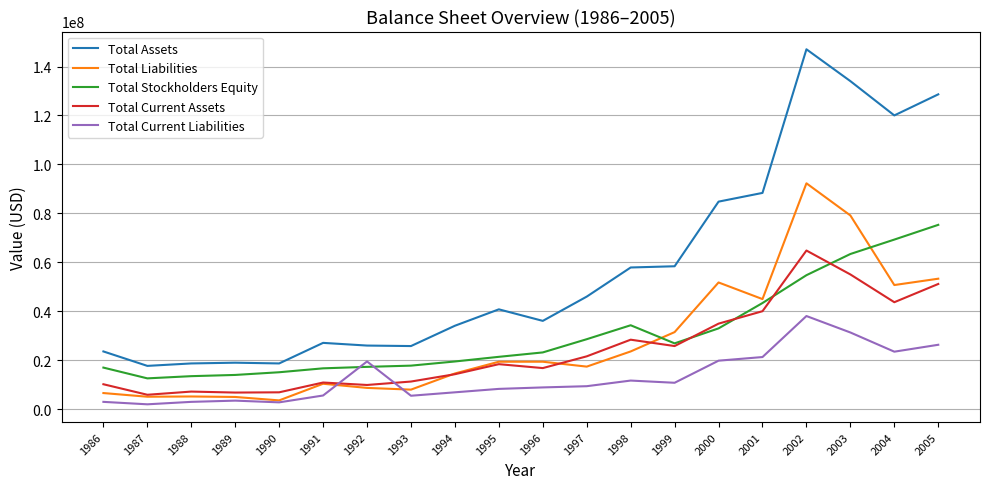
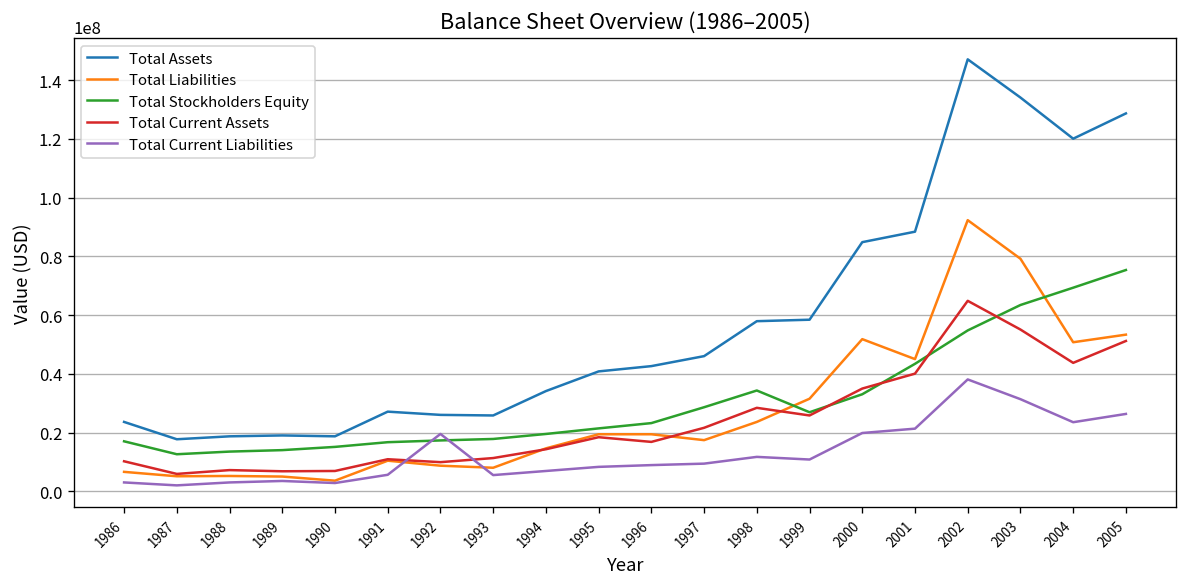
  {
    "Total Assets": {
      "1986": 24000000,
      "1987": 18000000,
      "1988": 19000000,
      "1989": 19000000,
      "1990": 19000000,
      "1991": 27000000,
      "1992": 26000000,
      "1993": 26000000,
      "1994": 34000000,
      "1995": 41000000,
-     "1996": 36000000,
+     "1996": 43000000,
      "1997": 46000000,
      "1998": 58000000,
      "1999": 58000000,
      "2000": 85000000,
      "2001": 88000000,
      "2002": 147000000,
      "2003": 134000000,
      "2004": 120000000,
      "2005": 129000000
    },
    "Total Liabilities": {
      "1986": 7000000,
      "1988": 5000000,
      "1989": 5000000,
      "1992": 9000000,
      "1993": 8000000,
      "1996": 19000000,
      "1997": 17000000,
      "1998": 24000000,
      "1999": 32000000,
      "2000": 52000000,
      "2001": 45000000,
      "2002": 92000000,
      "2003": 79000000,
      "2004": 51000000,
      "2005": 53000000
    },
    "Total Stockholders Equity": {
      "1986": 17000000,
      "1987": 13000000,
      "1988": 14000000,
      "1989": 14000000,
      "1990": 15000000,
      "1991": 17000000,
      "1992": 17000000,
      "1993": 18000000,
      "1994": 20000000,
      "1995": 21000000,
      "1996": 23000000,
      "1997": 29000000,
      "1998": 34000000,
      "1999": 27000000,
      "2000": 33000000,
      "2001": 43000000,
      "2002": 55000000,
      "2003": 63000000,
      "2004": 69000000,
      "2005": 75000000
    },
    "Total Current Assets": {
      "1986": 10000000,
      "1988": 7000000,
      "1989": 7000000,
      "1990": 7000000,
      "1992": 10000000,
      "1993": 11000000,
      "1996": 17000000,
      "1997": 22000000,
      "1998": 28000000,
      "1999": 26000000,
      "2000": 35000000,
      "2001": 40000000,
      "2002": 65000000,
      "2003": 55000000,
      "2004": 44000000,
      "2005": 51000000
    },
    "Total Current Liabilities": {
      "1986": 3000000,
      "1987": 2000000,
      "1988": 3000000,
      "1989": 4000000,
      "1991": 6000000,
      "1992": 20000000,
      "1993": 6000000,
      "1994": 7000000,
      "1995": 8000000,
      "1996": 9000000,
      "1997": 9000000,
      "1998": 12000000,
      "1999": 11000000,
      "2000": 20000000,
      "2001": 21000000,
      "2002": 38000000,
      "2003": 31000000,
      "2004": 24000000,
      "2005": 26000000
    }
  }
